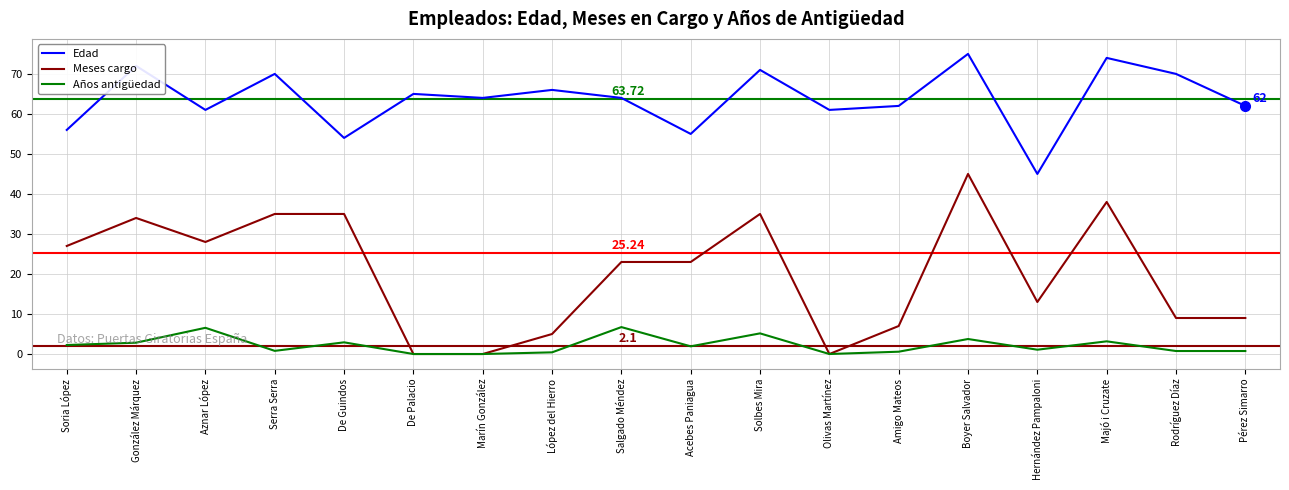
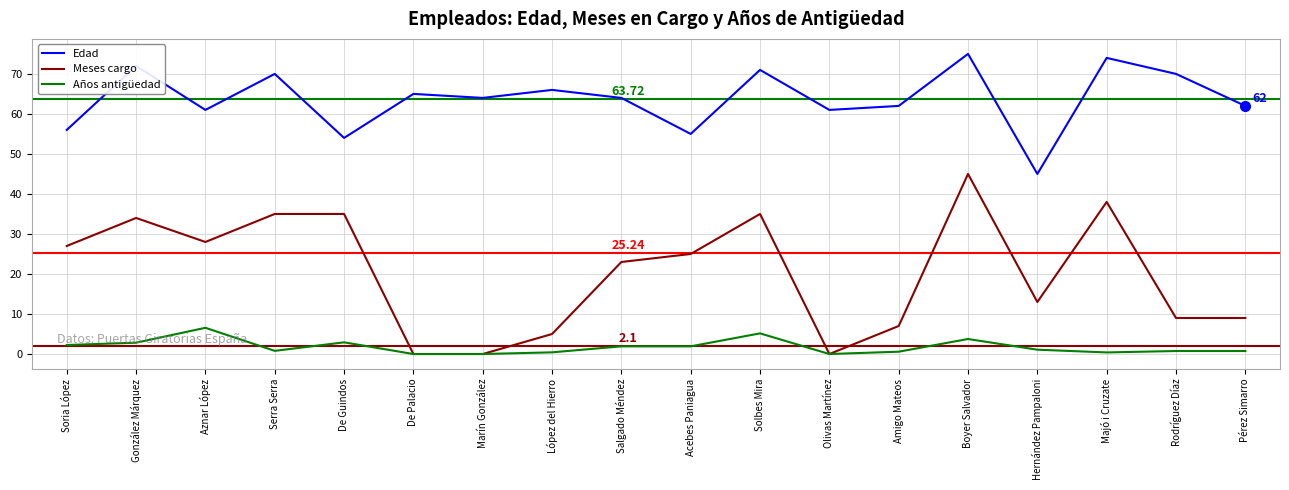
  {
    "Meses cargo": {
      "Soria López": 27,
      "González Márquez": 34,
      "Aznar López": 28,
      "Serra Serra": 35,
      "De Guindos": 35,
      "López del Hierro": 5,
-     "Acebes Paniagua": 23,
+     "Acebes Paniagua": 25,
      "Solbes Mira": 35,
      "Amigo Mateos": 7,
      "Boyer Salvador": 45,
      "Hernández Pampaloni": 13,
      "Majó i Cruzate": 38,
      "Rodríguez Díaz": 9,
      "Pérez Simarro": 9
    },
    "Años antigüedad": {
      "Soria López": 2,
      "González Márquez": 3,
      "Aznar López": 7,
      "Serra Serra": 1,
      "De Guindos": 3,
      "López del Hierro": 0,
-     "Salgado Méndez": 7,
+     "Salgado Méndez": 2,
      "Acebes Paniagua": 2,
      "Solbes Mira": 5,
      "Amigo Mateos": 1,
      "Boyer Salvador": 4,
      "Hernández Pampaloni": 1,
-     "Majó i Cruzate": 3,
+     "Majó i Cruzate": 0,
      "Rodríguez Díaz": 1,
      "Pérez Simarro": 1
    }
  }
